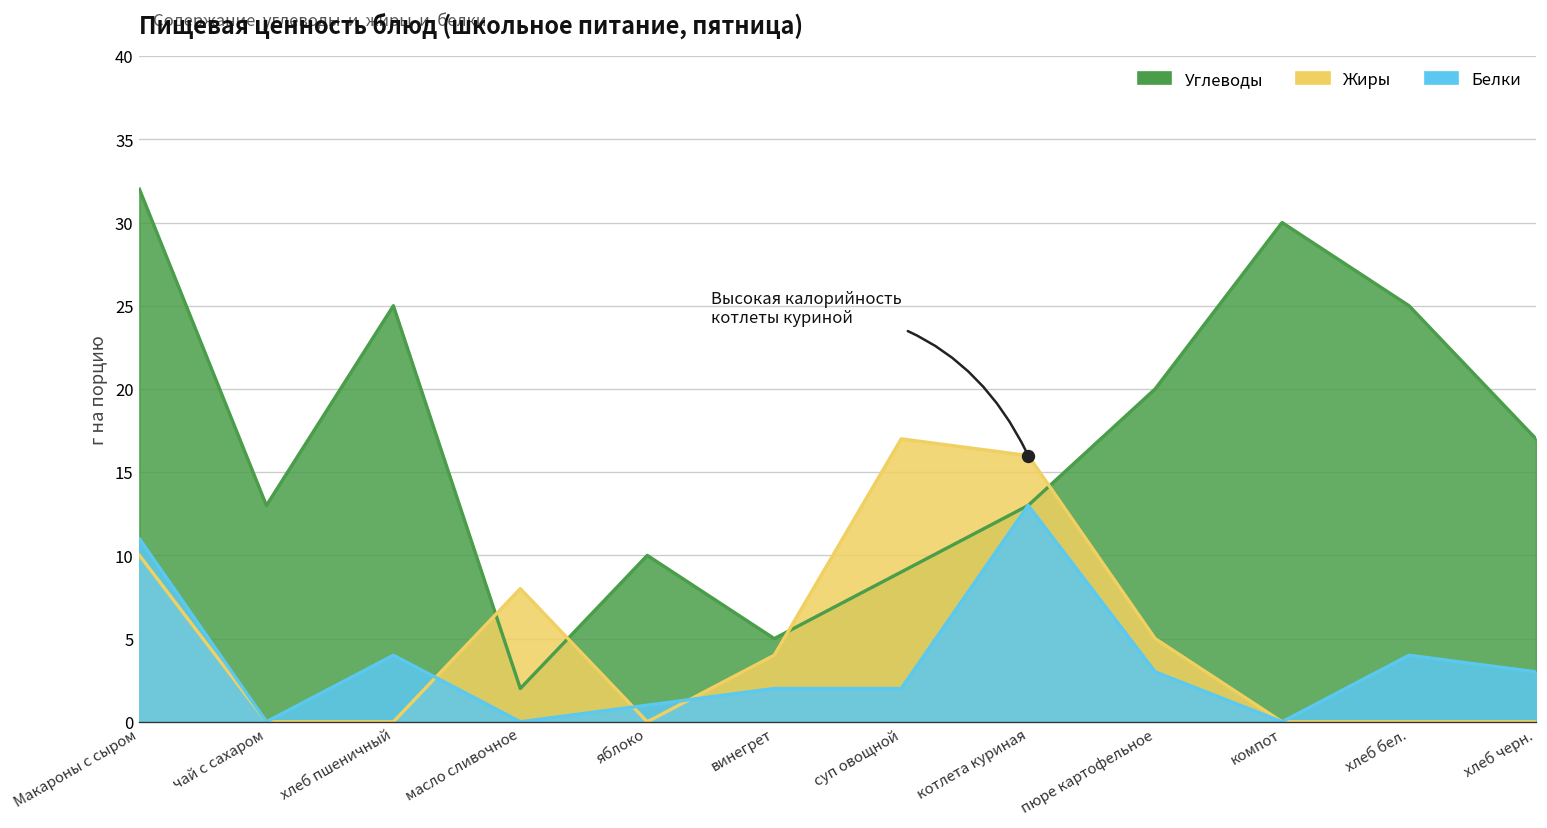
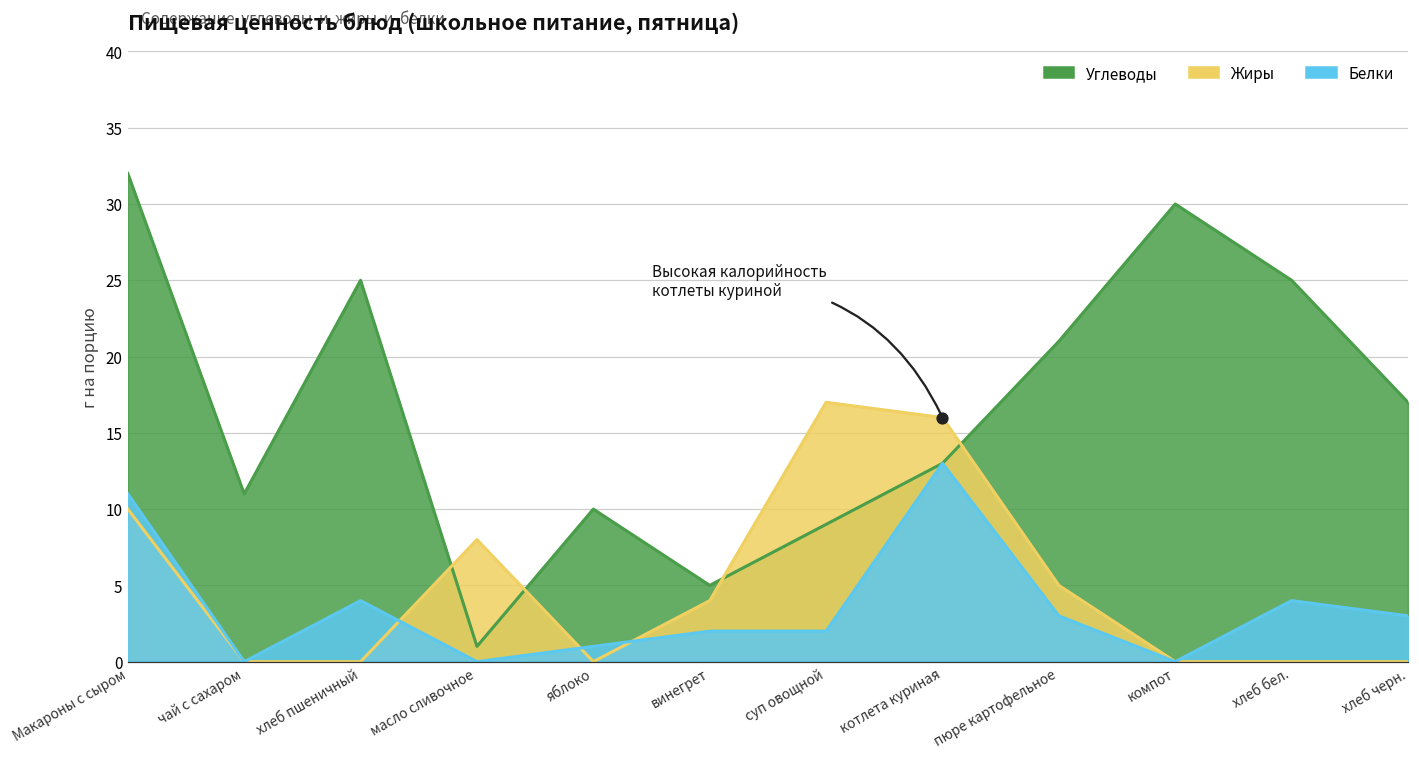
  {
    "Углеводы": {
      "Макароны с сыром": 32,
-     "чай с сахаром": 13,
+     "чай с сахаром": 11,
      "хлеб пшеничный": 25,
-     "масло сливочное": 2,
+     "масло сливочное": 1,
      "яблоко": 10,
      "винегрет": 5,
      "суп овощной": 9,
-     "пюре картофельное": 20,
+     "пюре картофельное": 21,
      "компот": 30,
      "хлеб бел.": 25,
      "хлеб черн.": 17
    },
    "Жиры": {
      "Макароны с сыром": 10,
      "хлеб пшеничный": 0,
      "масло сливочное": 8,
      "яблоко": 0,
      "винегрет": 4,
      "суп овощной": 17,
      "пюре картофельное": 5,
      "хлеб бел.": 0,
      "хлеб черн.": 0
    },
    "Белки": {
      "Макароны с сыром": 11,
      "хлеб пшеничный": 4,
      "масло сливочное": 0,
      "яблоко": 1,
      "винегрет": 2,
      "суп овощной": 2,
      "пюре картофельное": 3,
      "хлеб бел.": 4,
      "хлеб черн.": 3
    }
  }
